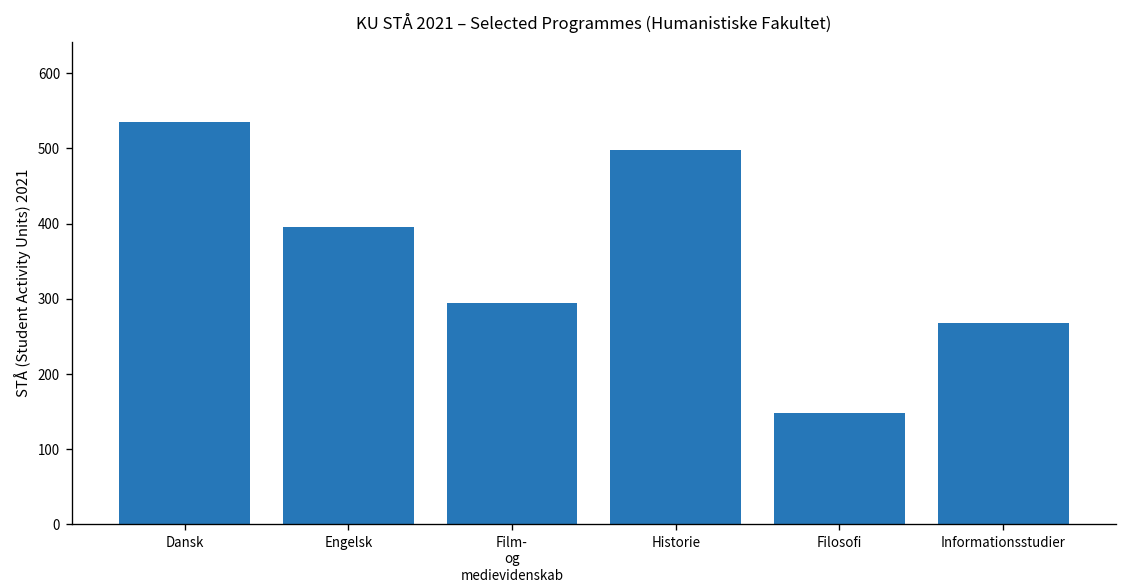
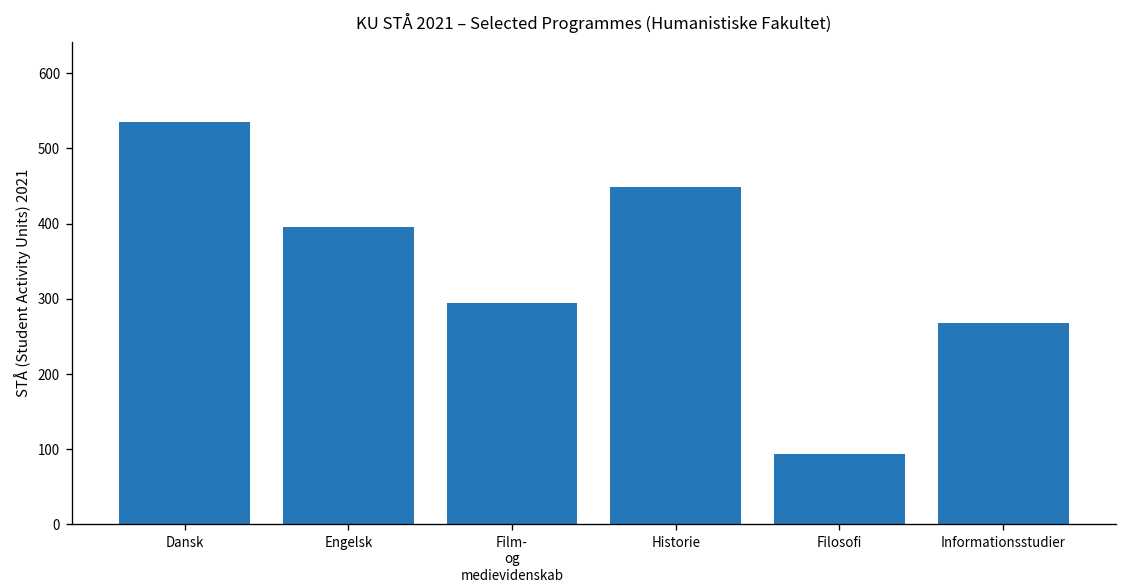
  {
    "Dansk": 530,
    "Engelsk": 400,
    "Film- og medievidenskab": 290,
-   "Historie": 500,
-   "Filosofi": 150,
+   "Historie": 450,
+   "Filosofi": 90,
    "Informationsstudier": 270
  }
